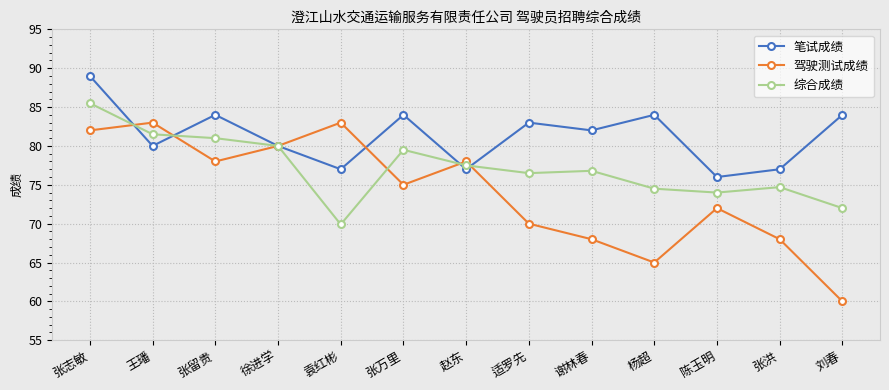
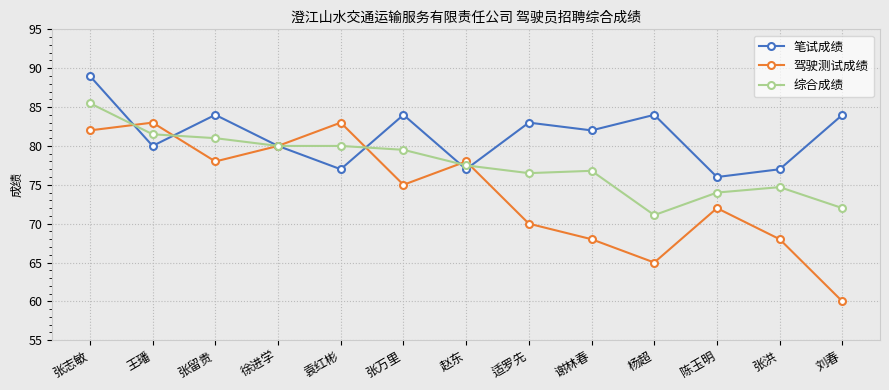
  {
    "笔试成绩": {
      "张志敏": 89,
      "王璠": 80,
      "张留贵": 84,
      "袁红彬": 77,
      "张万里": 84,
      "赵东": 77,
      "适罗先": 83,
      "谢林春": 82,
      "杨超": 84,
      "陈玉明": 76,
      "张洪": 77,
      "刘春": 84
    },
    "驾驶测试成绩": {
      "张志敏": 82,
      "王璠": 83,
      "张留贵": 78,
      "袁红彬": 83,
      "张万里": 75,
      "赵东": 78,
      "适罗先": 70,
      "谢林春": 68,
      "杨超": 65,
      "陈玉明": 72,
      "张洪": 68,
      "刘春": 60
    },
    "综合成绩": {
      "张志敏": 86,
      "王璠": 82,
      "张留贵": 81,
-     "袁红彬": 70,
+     "袁红彬": 80,
      "张万里": 80,
      "赵东": 78,
      "适罗先": 77,
      "谢林春": 77,
-     "杨超": 75,
+     "杨超": 71,
      "陈玉明": 74,
      "张洪": 75,
      "刘春": 72
    }
  }
